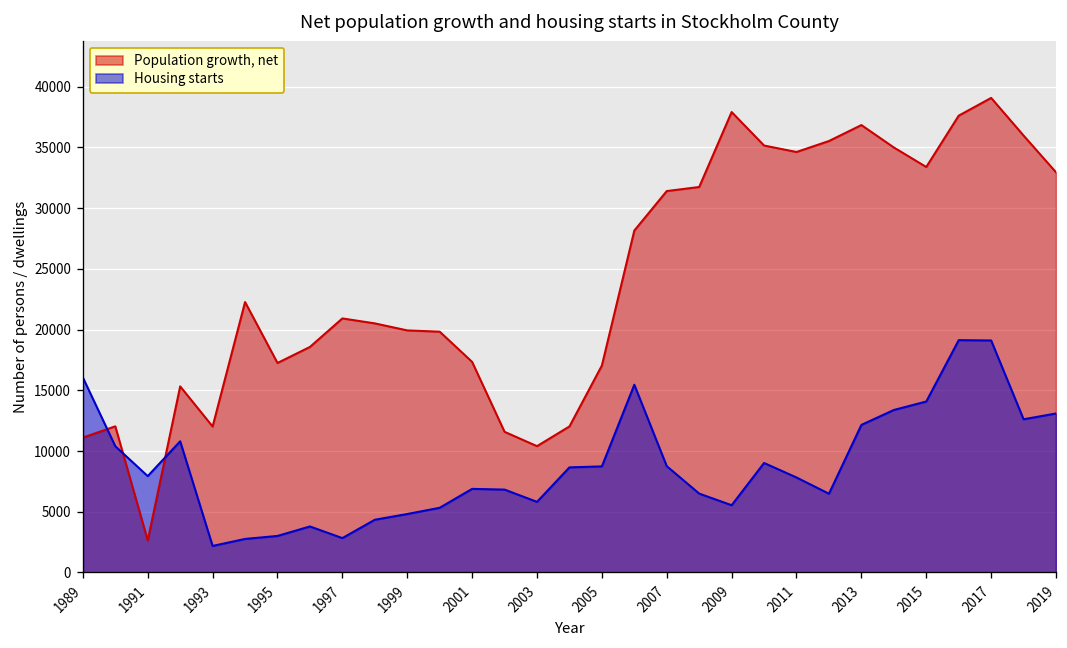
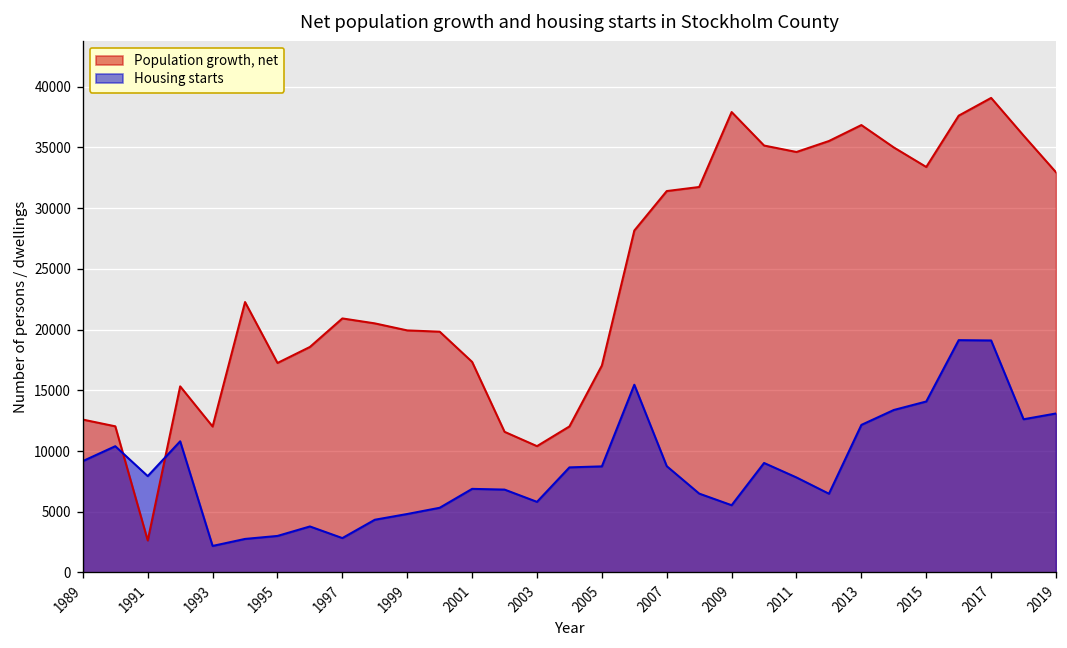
  {
    "Population growth, net": {
-     "1989": 11100,
+     "1989": 12600,
      "1991": 2600,
      "1993": 12000,
      "1995": 17300,
      "1997": 20900,
      "1999": 19900,
      "2001": 17300,
      "2003": 10400,
      "2005": 17000,
      "2007": 31400,
      "2009": 37900,
      "2011": 34600,
      "2013": 36800,
      "2015": 33400,
      "2017": 39100,
      "2019": 33000
    },
    "Housing starts": {
-     "1989": 16100,
+     "1989": 9200,
      "1991": 7900,
      "1993": 2200,
      "1995": 3000,
      "1997": 2800,
      "1999": 4800,
      "2001": 6900,
      "2003": 5800,
      "2005": 8700,
      "2007": 8800,
      "2009": 5500,
      "2011": 7800,
      "2013": 12200,
      "2015": 14100,
      "2017": 19100,
      "2019": 13100
    }
  }
